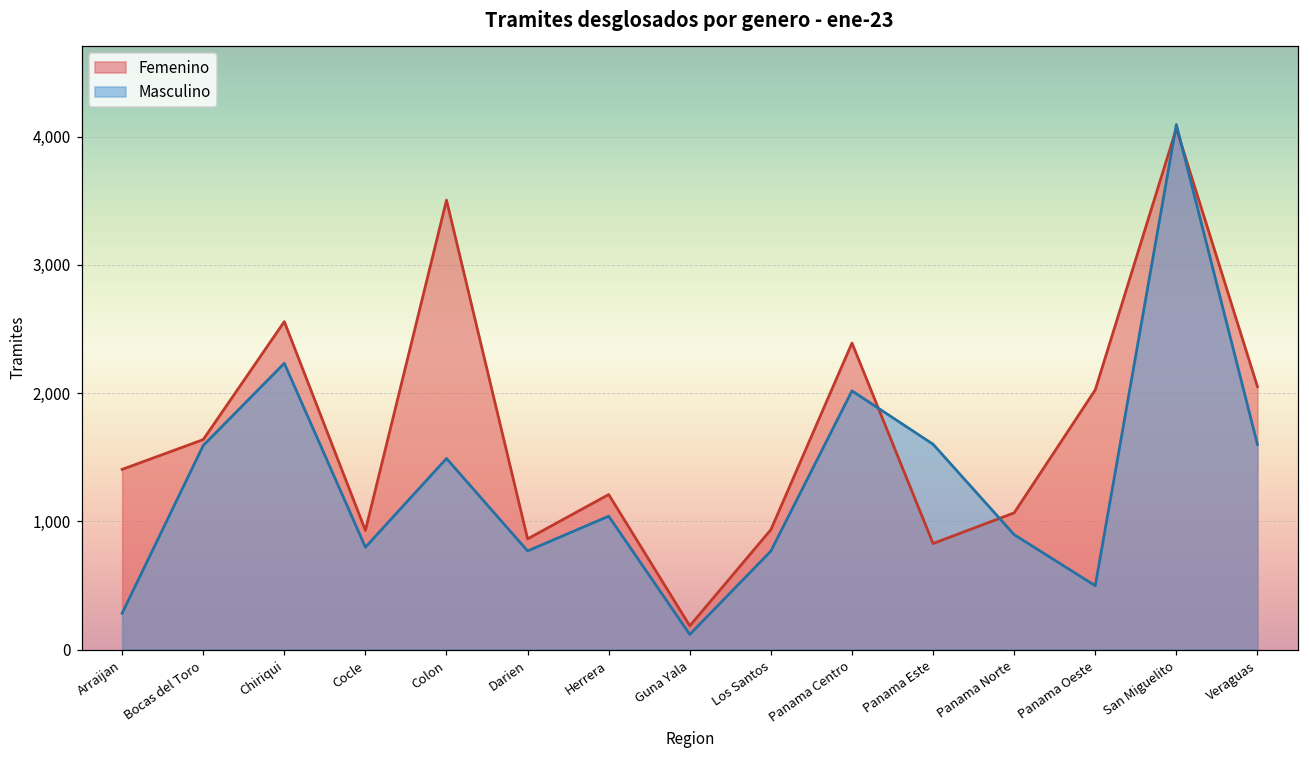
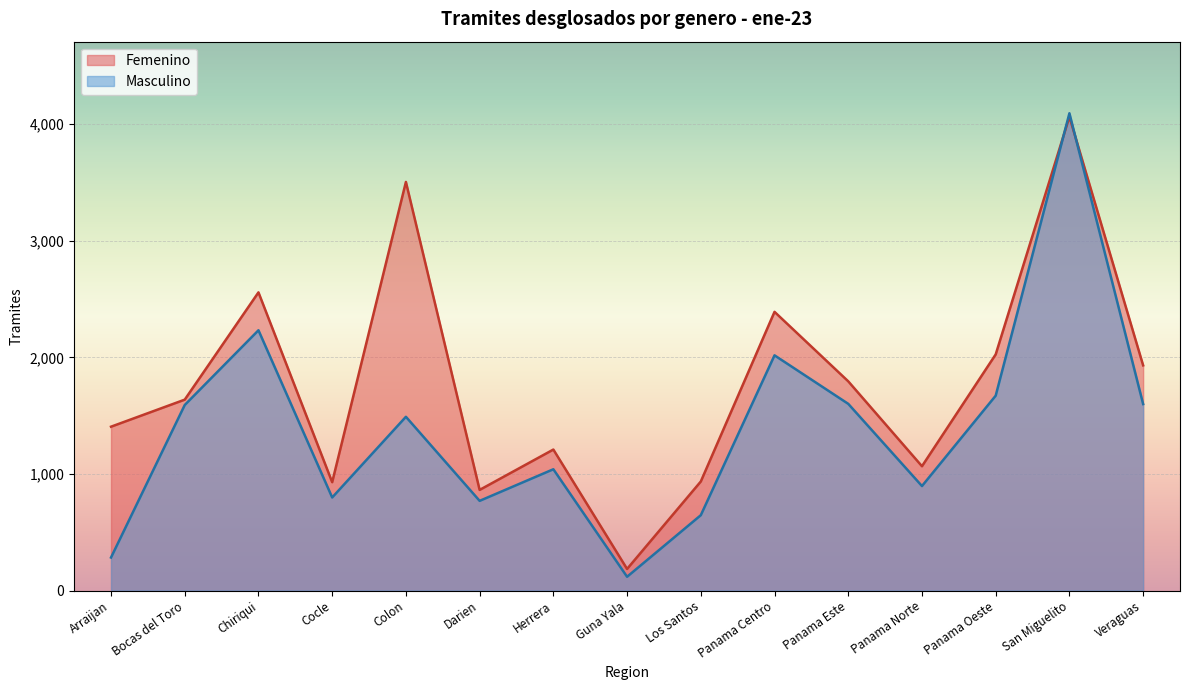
  {
    "Femenino": {
      "Arraijan": "1,410",
      "Bocas del Toro": "1,640",
      "Chiriqui": "2,560",
      "Cocle": "930",
      "Colon": "3,500",
      "Darien": "860",
      "Herrera": "1,210",
      "Guna Yala": "190",
      "Los Santos": "940",
      "Panama Centro": "2,390",
-     "Panama Este": "830",
+     "Panama Este": "1,790",
      "Panama Norte": "1,070",
      "Panama Oeste": "2,030",
      "San Miguelito": "4,060",
-     "Veraguas": "2,050"
+     "Veraguas": "1,930"
    },
    "Masculino": {
      "Arraijan": "280",
      "Bocas del Toro": "1,590",
      "Chiriqui": "2,230",
      "Cocle": "800",
      "Colon": "1,490",
      "Darien": "770",
      "Herrera": "1,040",
      "Guna Yala": "120",
-     "Los Santos": "770",
+     "Los Santos": "650",
      "Panama Centro": "2,020",
      "Panama Este": "1,600",
      "Panama Norte": "900",
-     "Panama Oeste": "500",
+     "Panama Oeste": "1,670",
      "San Miguelito": "4,090",
      "Veraguas": "1,600"
    }
  }
